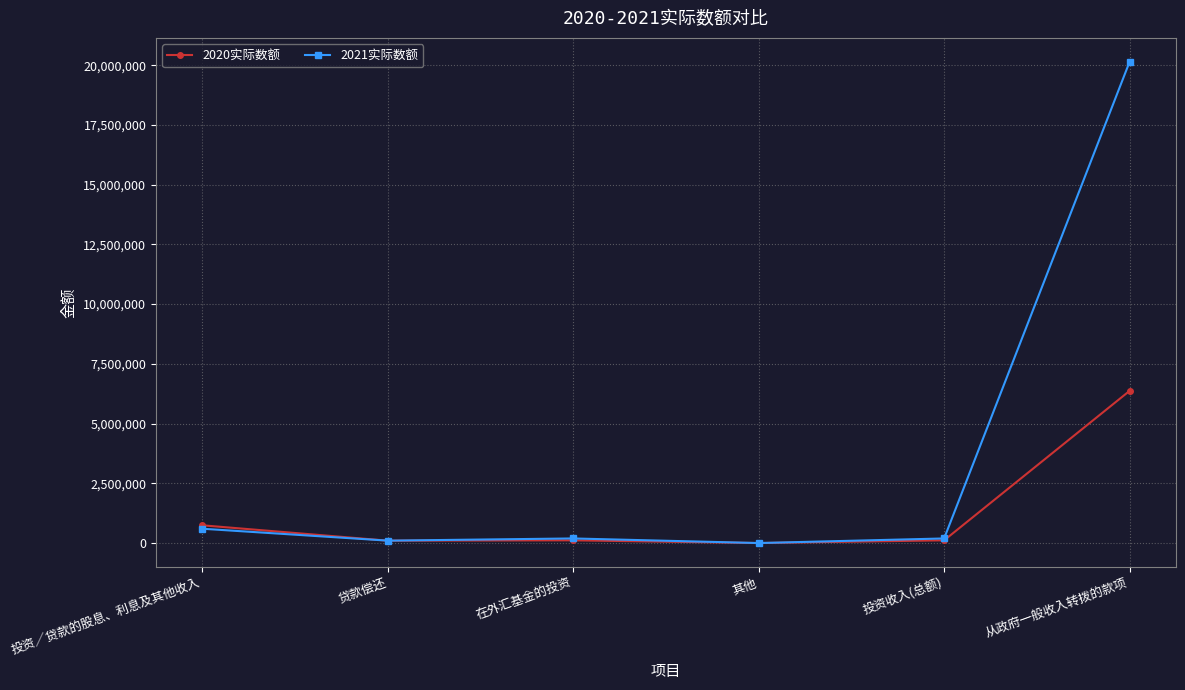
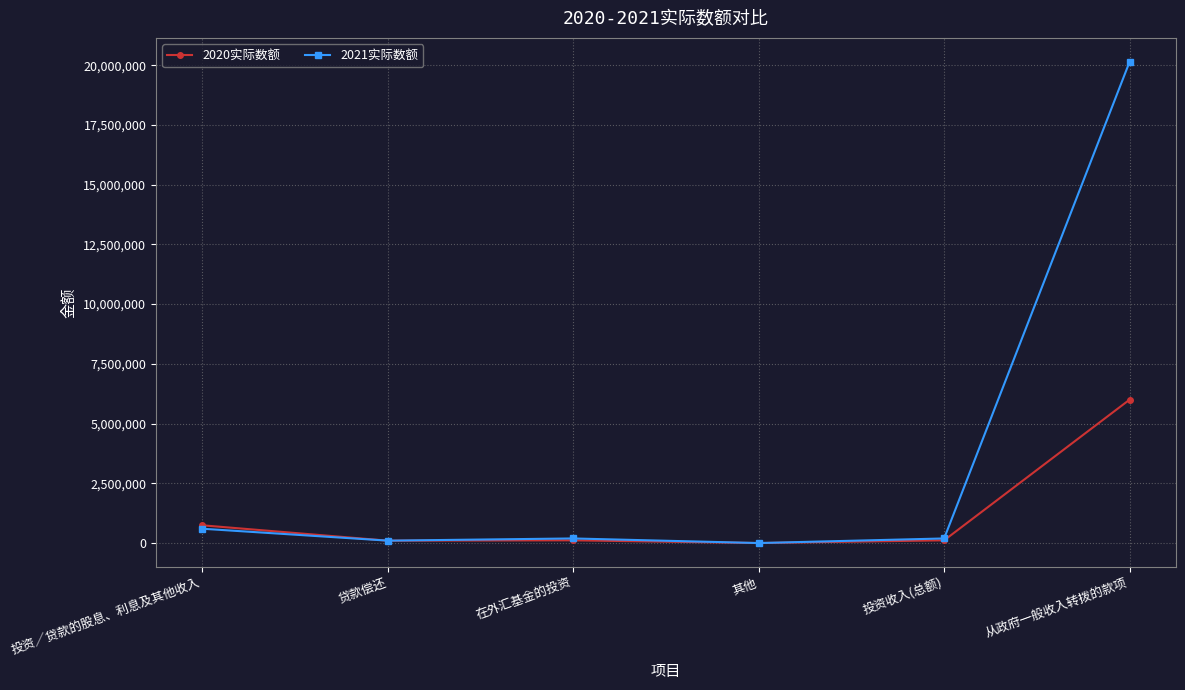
  {
    "2020实际数额": {
      "投资／贷款的股息、利息及其他收入": "700,000",
-     "从政府一般收入转拨的款项": "6,400,000"
+     "从政府一般收入转拨的款项": "6,000,000"
    },
    "2021实际数额": {
      "投资／贷款的股息、利息及其他收入": "600,000",
      "从政府一般收入转拨的款项": "20,100,000"
    }
  }
